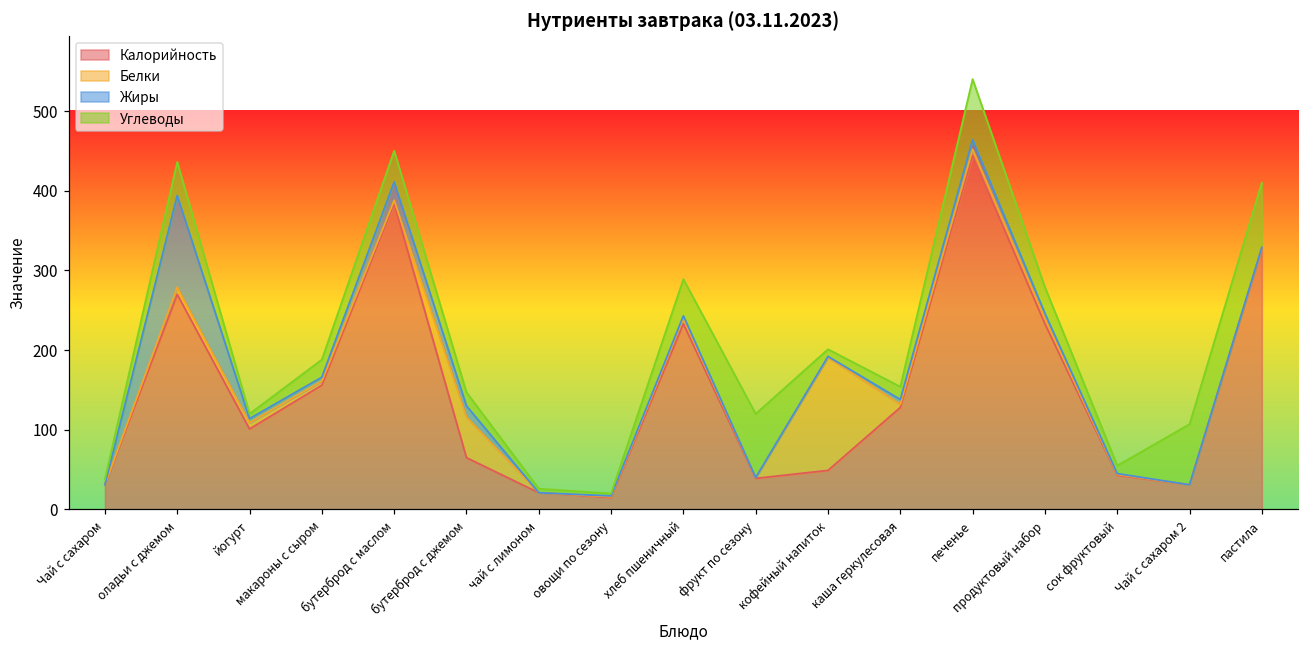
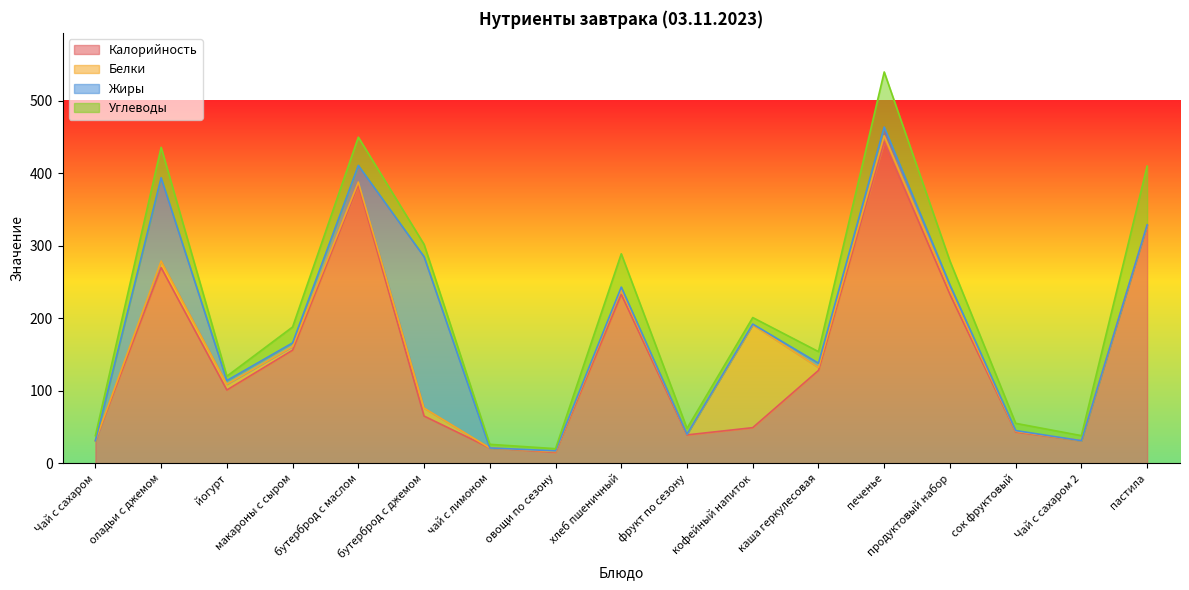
  {
    "Калорийность": {
      "оладьи с джемом": 270,
      "йогурт": 100,
      "макароны с сыром": 160,
      "бутерброд с маслом": 380,
      "бутерброд с джемом": 70,
      "хлеб пшеничный": 230,
      "кофейный напиток": 50,
      "каша геркулесовая": 130,
      "печенье": 440,
      "продуктовый набор": 230
    },
    "Белки": {
      "оладьи с джемом": 10,
      "йогурт": 10,
      "макароны с сыром": 10,
      "бутерброд с маслом": 0,
-     "бутерброд с джемом": 50,
+     "бутерброд с джемом": 10,
      "каша геркулесовая": 0,
      "печенье": 10,
      "продуктовый набор": 10
    },
    "Жиры": {
      "оладьи с джемом": 120,
      "йогурт": 10,
      "макароны с сыром": 10,
      "бутерброд с маслом": 20,
-     "бутерброд с джемом": 10,
+     "бутерброд с джемом": 210,
      "каша геркулесовая": 10,
      "печенье": 10,
      "продуктовый набор": 10
    },
    "Углеводы": {
      "Чай с сахаром": 10,
      "оладьи с джемом": 40,
      "йогурт": 10,
      "макароны с сыром": 20,
      "бутерброд с маслом": 40,
      "бутерброд с джемом": 20,
      "чай с лимоном": 10,
      "хлеб пшеничный": 50,
-     "фрукт по сезону": 80,
+     "фрукт по сезону": 10,
      "кофейный напиток": 10,
      "каша геркулесовая": 20,
      "печенье": 80,
      "продуктовый набор": 30,
      "сок фруктовый": 10,
-     "Чай с сахаром 2": 80,
+     "Чай с сахаром 2": 10,
      "пастила": 80
    }
  }
